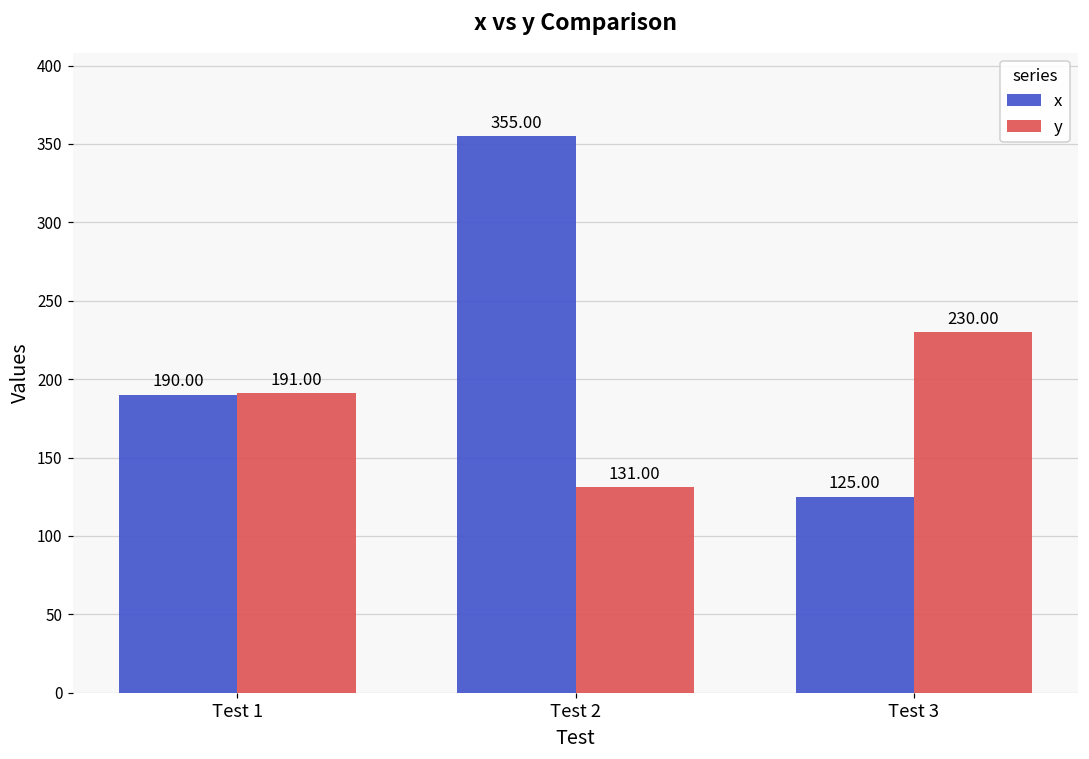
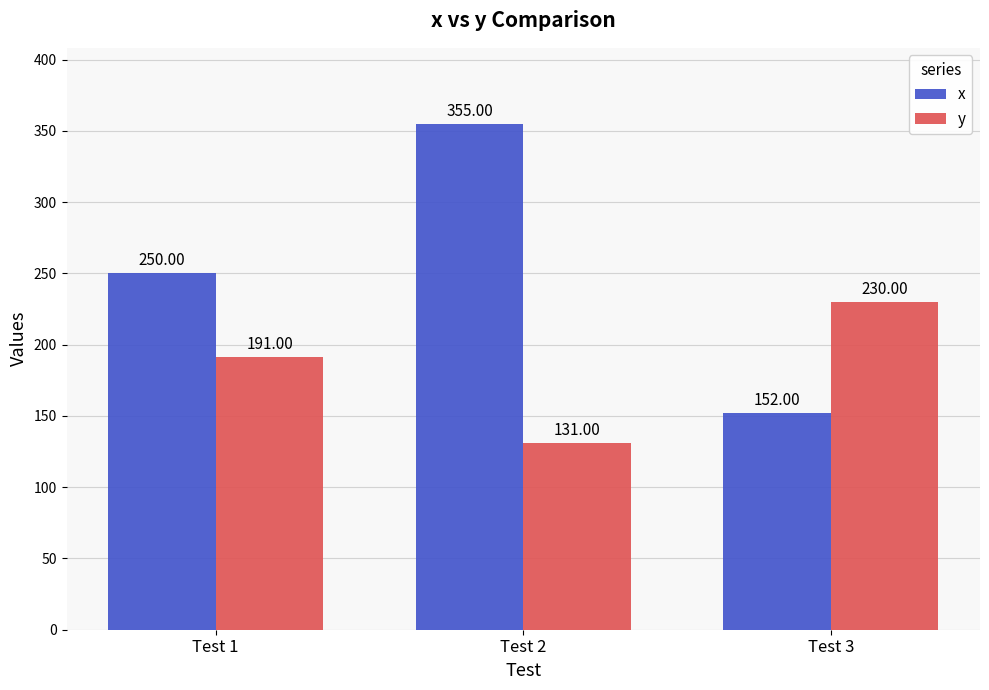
  {
    "x": {
-     "Test 1": 190.00,
+     "Test 1": 250.00,
      "Test 2": 355.00,
-     "Test 3": 125.00
+     "Test 3": 152.00
    },
    "y": {
      "Test 1": 191.00,
      "Test 2": 131.00,
      "Test 3": 230.00
    }
  }
